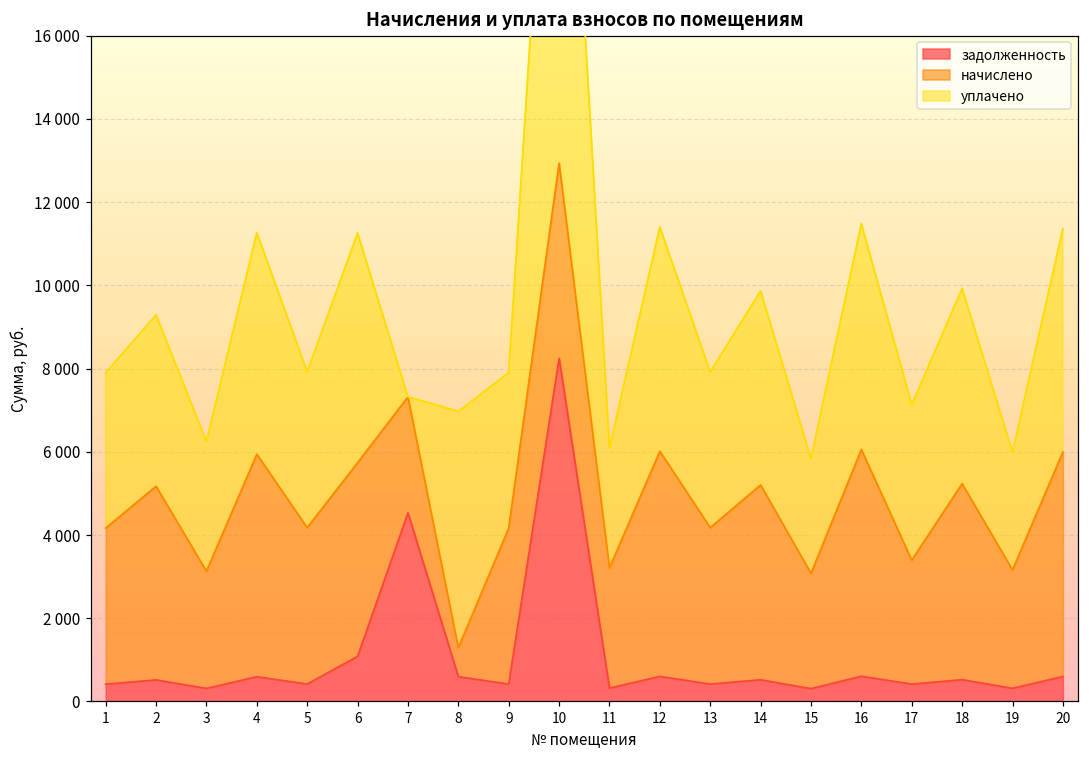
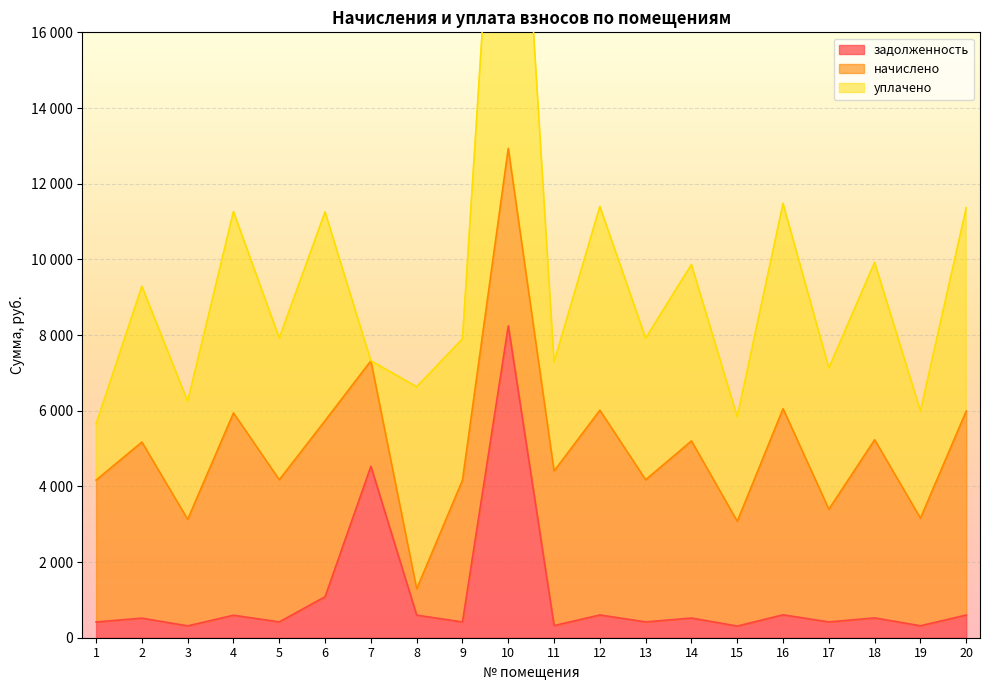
  {
    "задолженность": {
      "1": 400,
      "2": 500,
      "3": 300,
      "4": 600,
      "5": 400,
      "6": 1100,
      "7": 4500,
      "8": 600,
      "9": 400,
      "10": 8200,
      "11": 300,
      "12": 600,
      "13": 400,
      "14": 500,
      "15": 300,
      "16": 600,
      "17": 400,
      "18": 500,
      "19": 300,
      "20": 600
    },
    "начислено": {
      "1": 3700,
      "2": 4700,
      "3": 2800,
      "4": 5300,
      "5": 3800,
      "6": 4700,
      "8": 700,
      "9": 3700,
      "10": 4700,
-     "11": 2900,
+     "11": 4100,
      "12": 5400,
      "13": 3800,
      "14": 4700,
      "15": 2800,
      "16": 5400,
      "17": 3000,
      "18": 4700,
      "19": 2800,
      "20": 5400
    },
    "уплачено": {
-     "1": 3700,
+     "1": 1500,
      "2": 4100,
      "3": 3100,
      "4": 5300,
      "5": 3700,
      "6": 5500,
-     "8": 5700,
+     "8": 5300,
      "9": 3700,
      "11": 2900,
      "12": 5400,
      "13": 3700,
      "14": 4700,
      "15": 2800,
      "16": 5400,
      "17": 3700,
      "18": 4700,
      "19": 2800,
      "20": 5400
    }
  }
